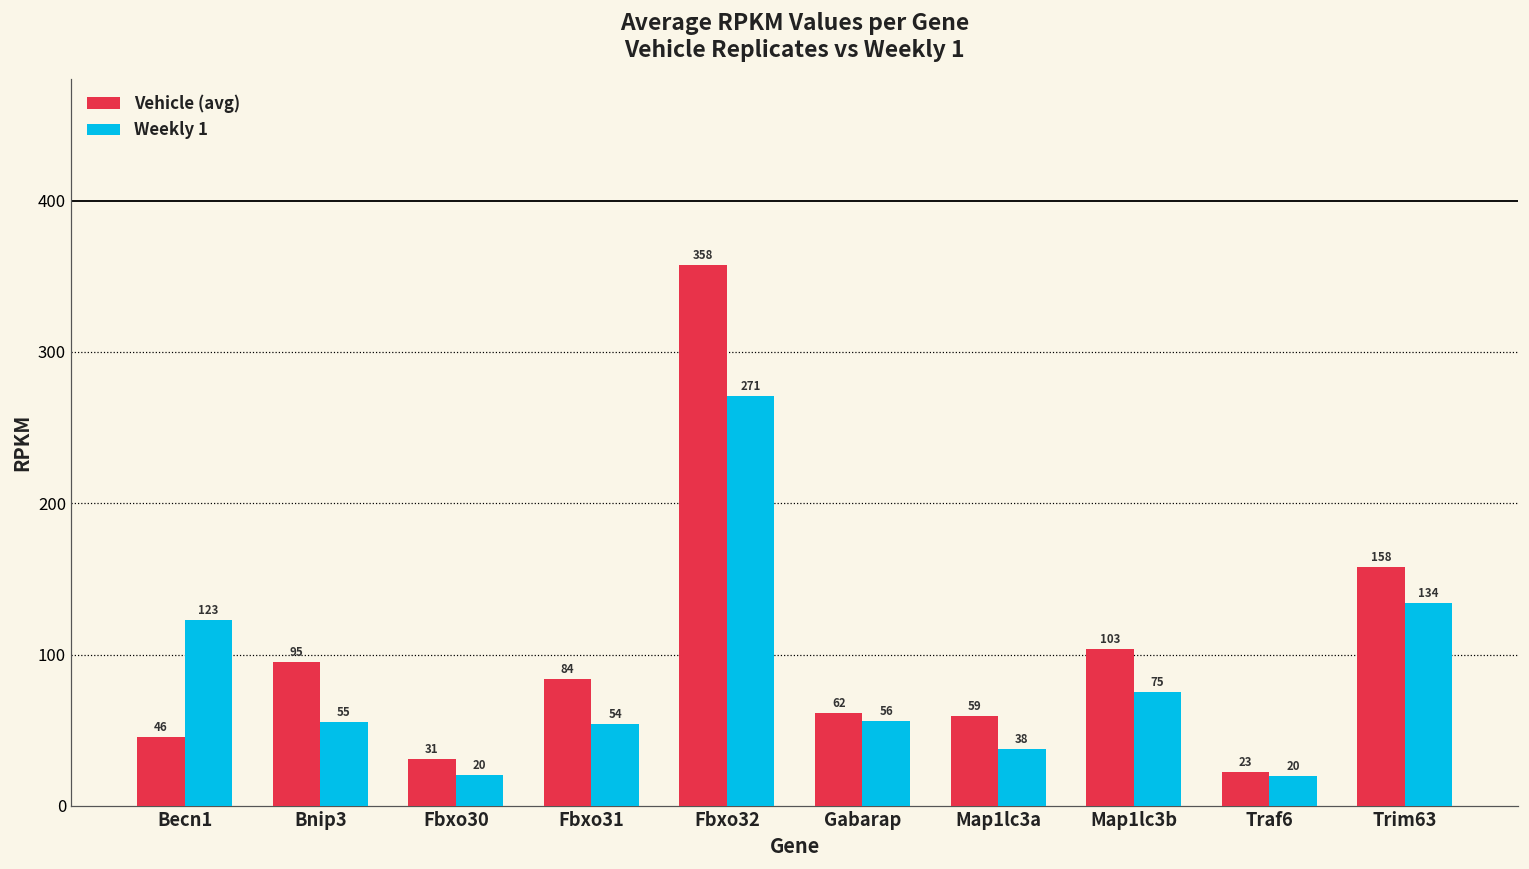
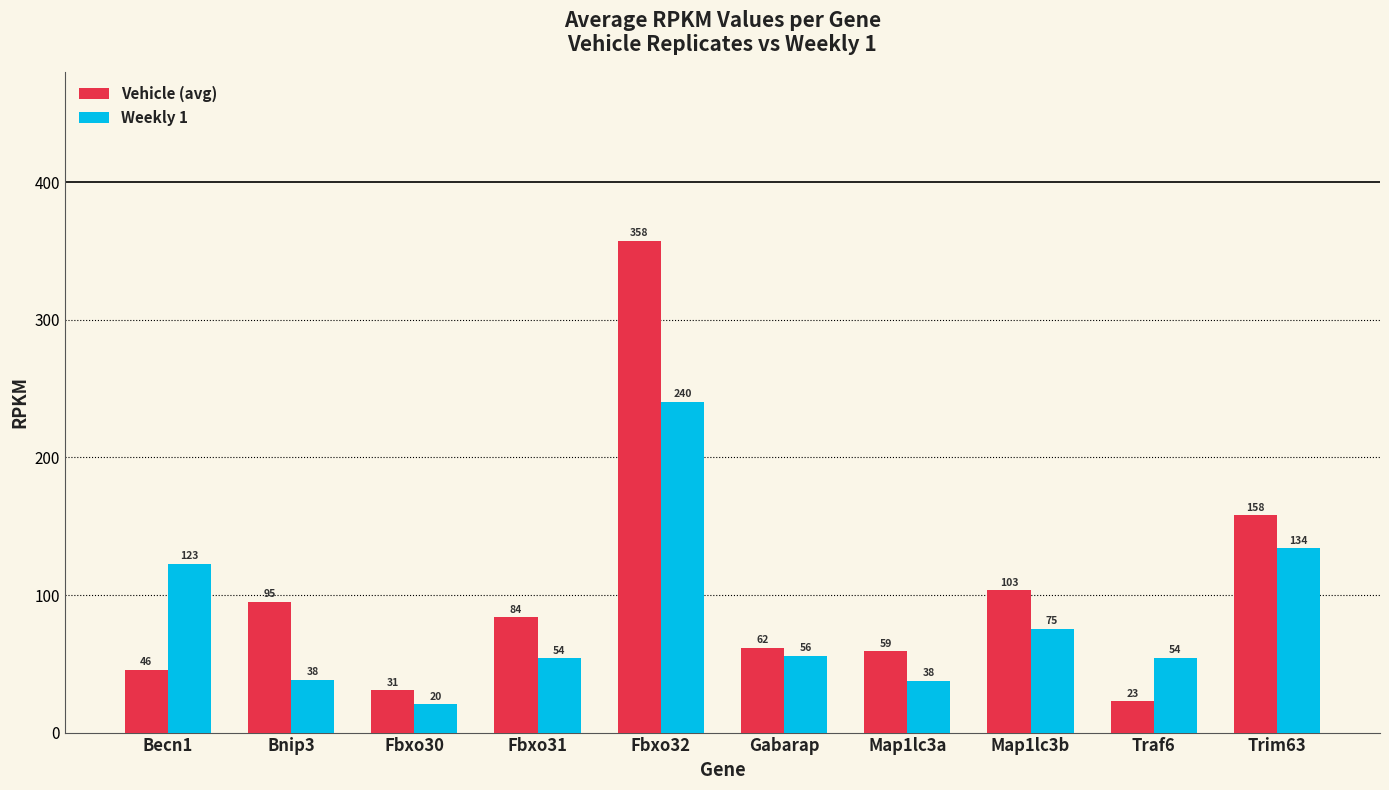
  {
    "Vehicle (avg)": {
      "Becn1": 46,
      "Bnip3": 95,
      "Fbxo30": 31,
      "Fbxo31": 84,
      "Fbxo32": 358,
      "Gabarap": 62,
      "Map1lc3a": 59,
      "Map1lc3b": 103,
      "Traf6": 23,
      "Trim63": 158
    },
    "Weekly 1": {
      "Becn1": 123,
-     "Bnip3": 55,
+     "Bnip3": 38,
      "Fbxo30": 20,
      "Fbxo31": 54,
-     "Fbxo32": 271,
+     "Fbxo32": 240,
      "Gabarap": 56,
      "Map1lc3a": 38,
      "Map1lc3b": 75,
-     "Traf6": 20,
+     "Traf6": 54,
      "Trim63": 134
    }
  }
